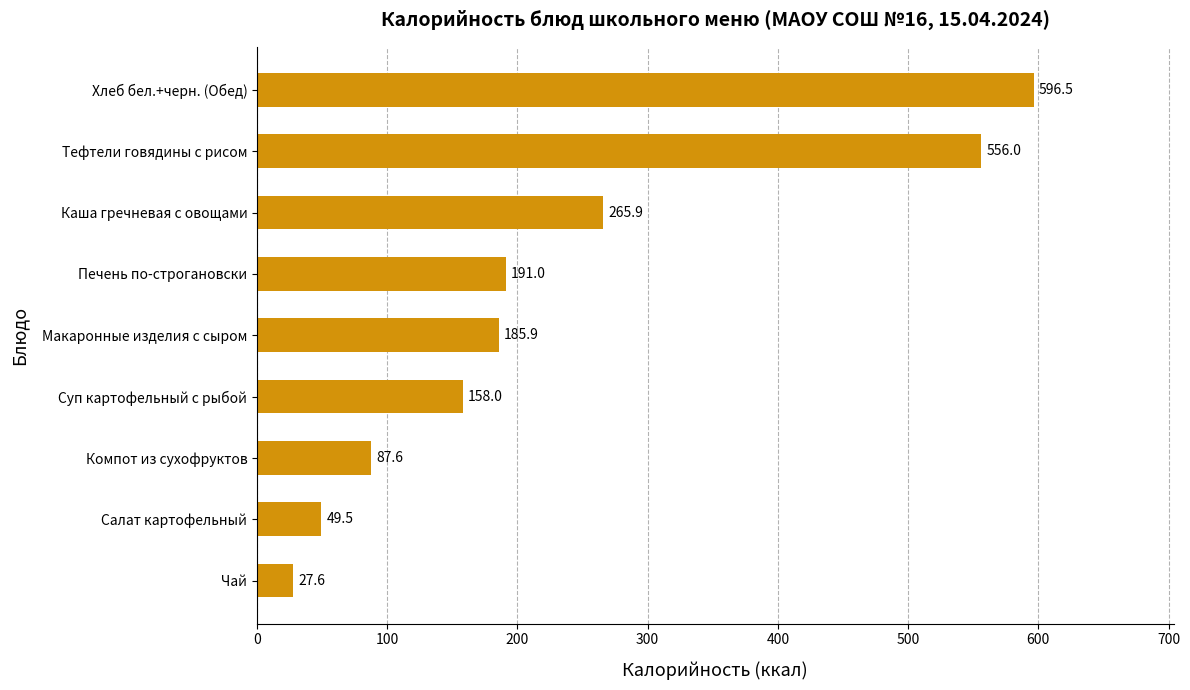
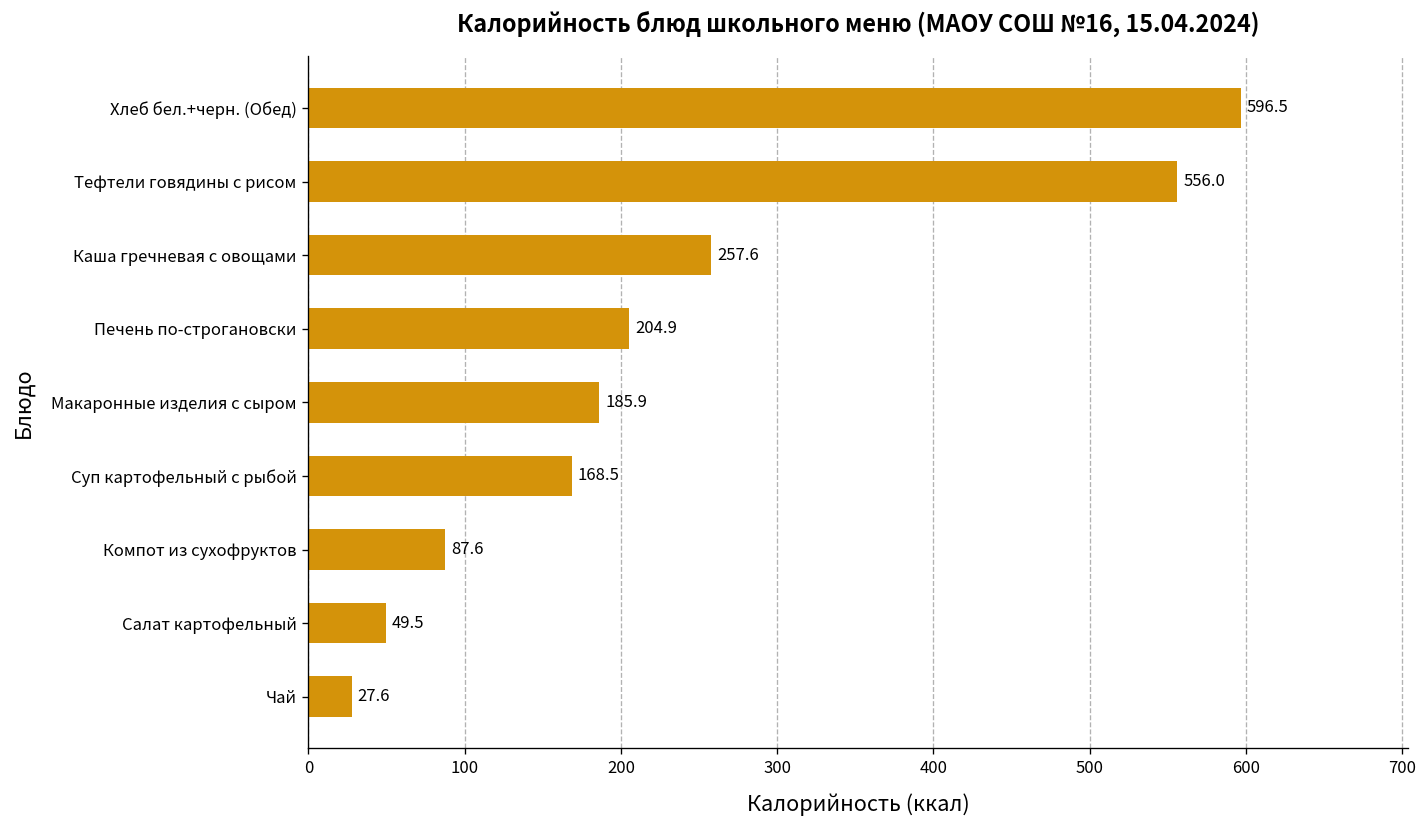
  {
    "Хлеб бел.+черн. (Обед)": 596.5,
    "Тефтели говядины с рисом": 556.0,
-   "Каша гречневая с овощами": 265.9,
-   "Печень по-строгановски": 191.0,
+   "Каша гречневая с овощами": 257.6,
+   "Печень по-строгановски": 204.9,
    "Макаронные изделия с сыром": 185.9,
-   "Суп картофельный с рыбой": 158.0,
+   "Суп картофельный с рыбой": 168.5,
    "Компот из сухофруктов": 87.6,
    "Салат картофельный": 49.5,
    "Чай": 27.6
  }
